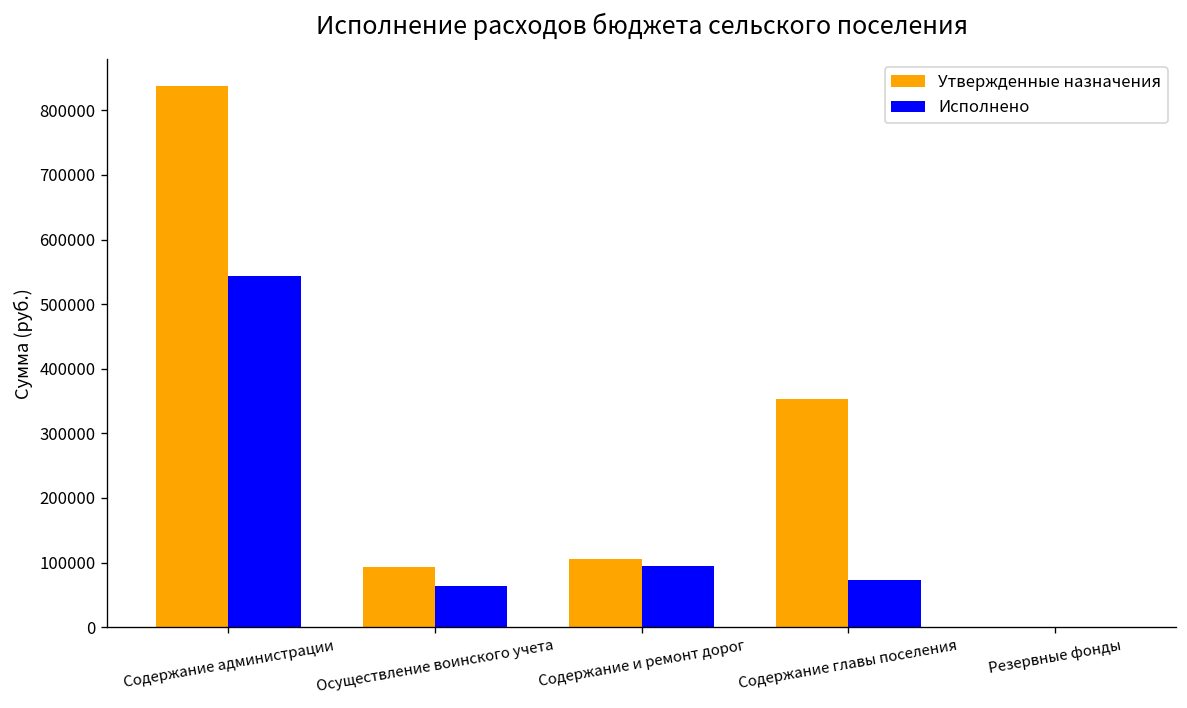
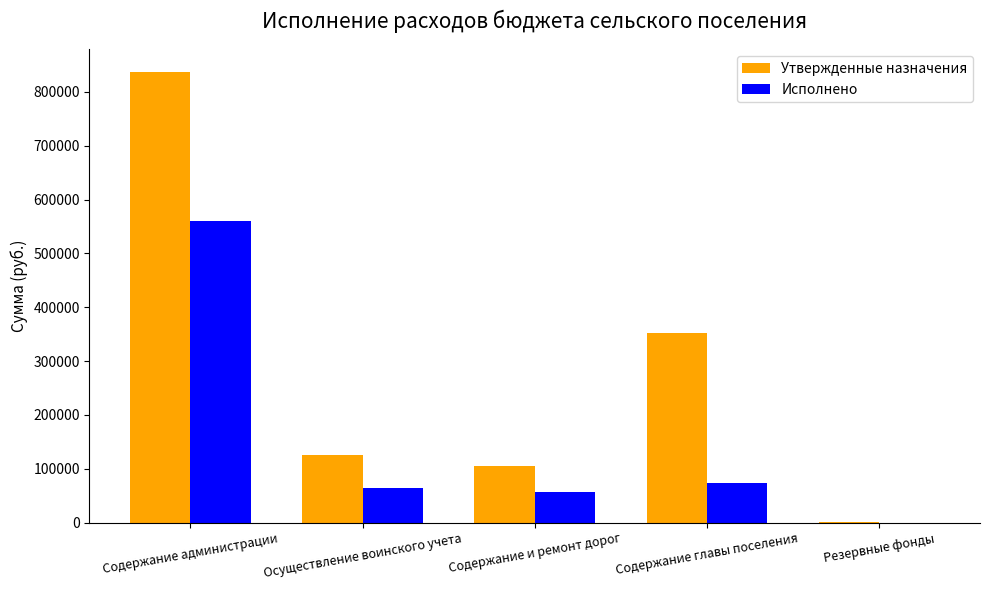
  {
    "Утвержденные назначения": {
      "Содержание администрации": 840000,
-     "Осуществление воинского учета": 90000,
+     "Осуществление воинского учета": 130000,
      "Содержание и ремонт дорог": 110000,
      "Содержание главы поселения": 350000
    },
    "Исполнено": {
-     "Содержание администрации": 540000,
+     "Содержание администрации": 560000,
      "Осуществление воинского учета": 60000,
-     "Содержание и ремонт дорог": 100000,
+     "Содержание и ремонт дорог": 60000,
      "Содержание главы поселения": 70000,
      "Резервные фонды": 0
    }
  }
